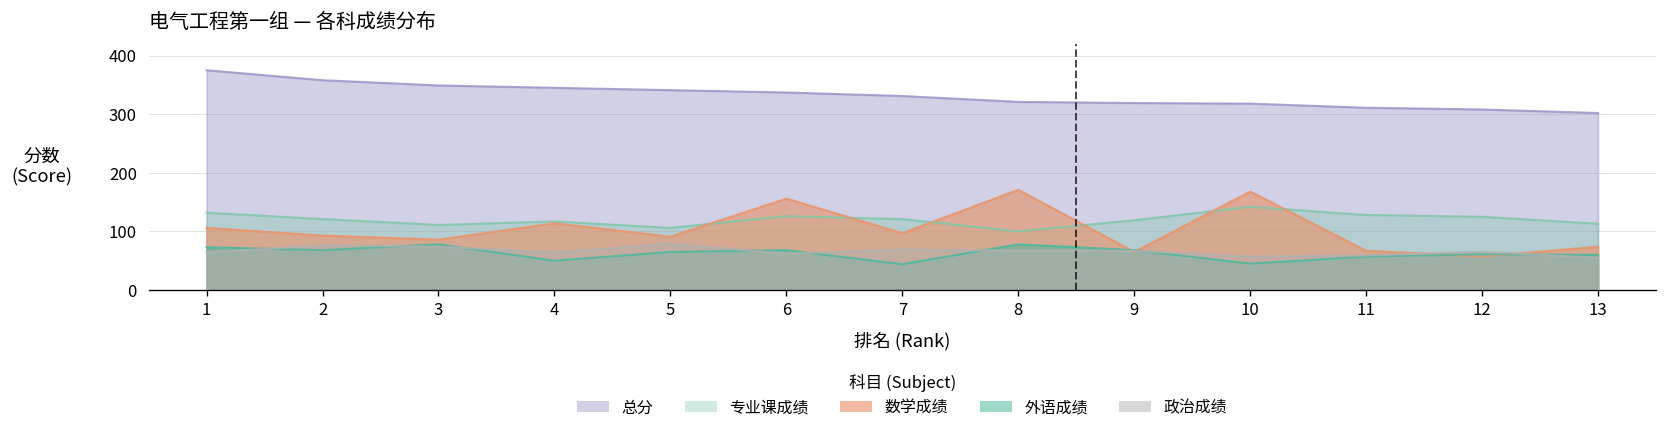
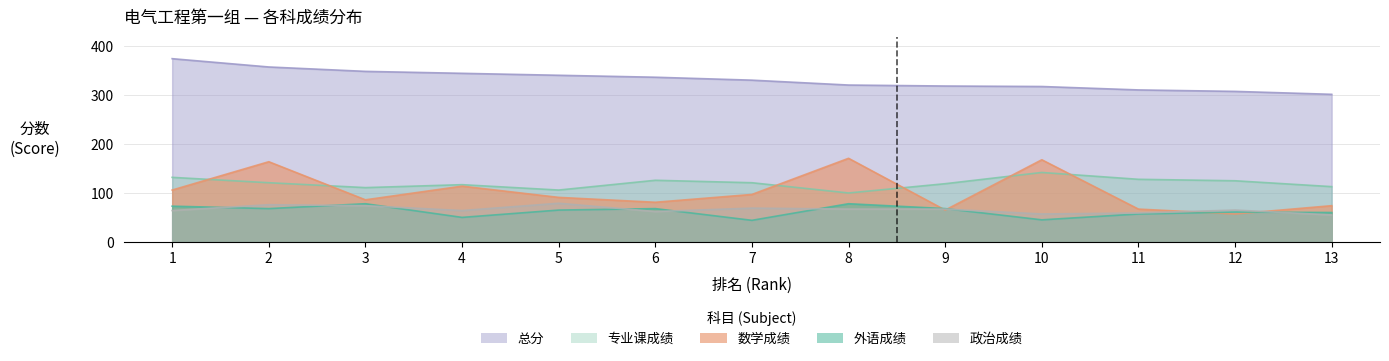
  {
    "数学成绩": {
      "1": 110,
-     "2": 90,
+     "2": 160,
      "3": 90,
      "5": 90,
-     "6": 160,
+     "6": 80,
      "7": 100,
      "8": 170,
      "10": 170,
      "11": 70,
      "13": 70
    }
  }
